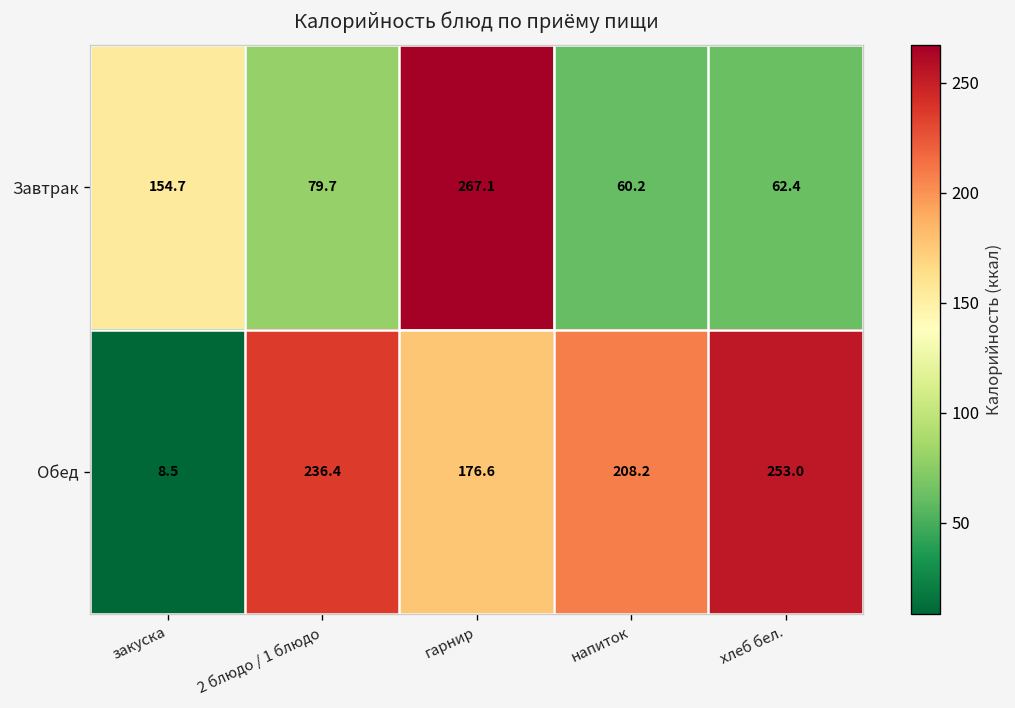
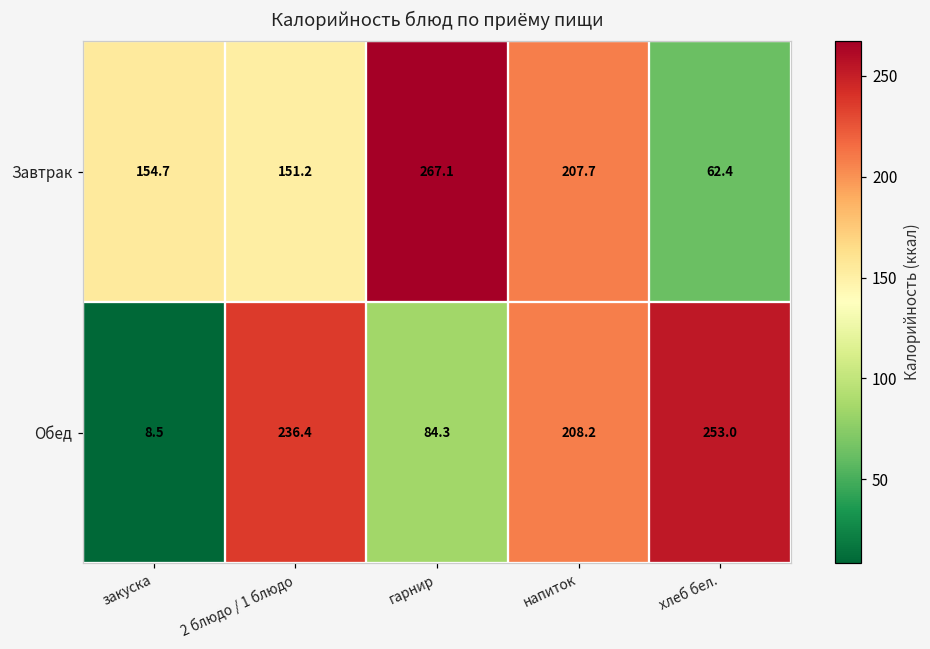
  {
    "Завтрак": {
      "закуска": 154.7,
-     "2 блюдо / 1 блюдо": 79.7,
+     "2 блюдо / 1 блюдо": 151.2,
      "гарнир": 267.1,
-     "напиток": 60.2,
+     "напиток": 207.7,
      "хлеб бел.": 62.4
    },
    "Обед": {
      "закуска": 8.5,
      "2 блюдо / 1 блюдо": 236.4,
-     "гарнир": 176.6,
+     "гарнир": 84.3,
      "напиток": 208.2,
      "хлеб бел.": 253.0
    }
  }
